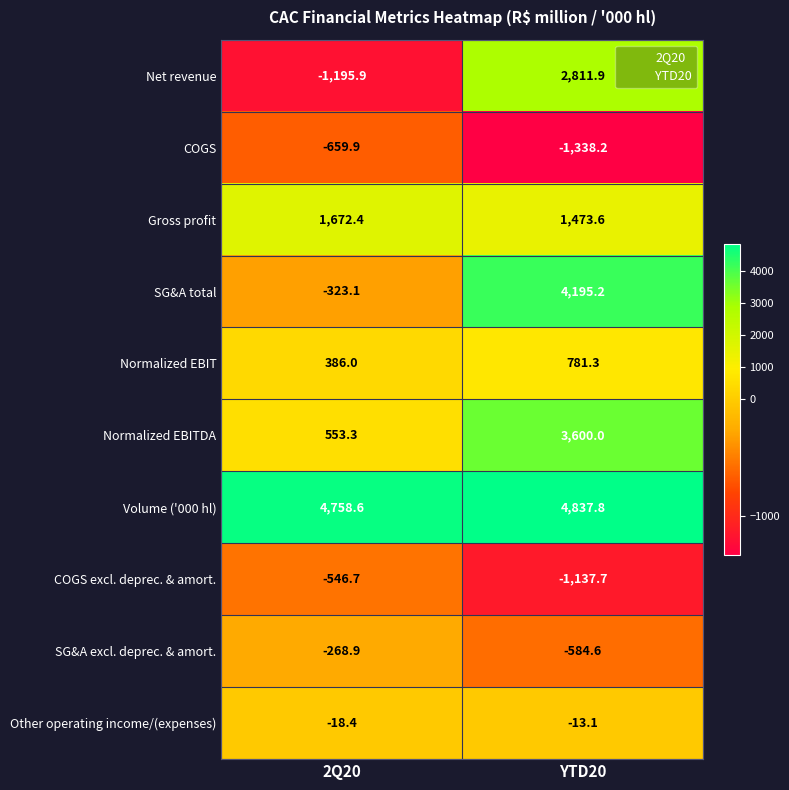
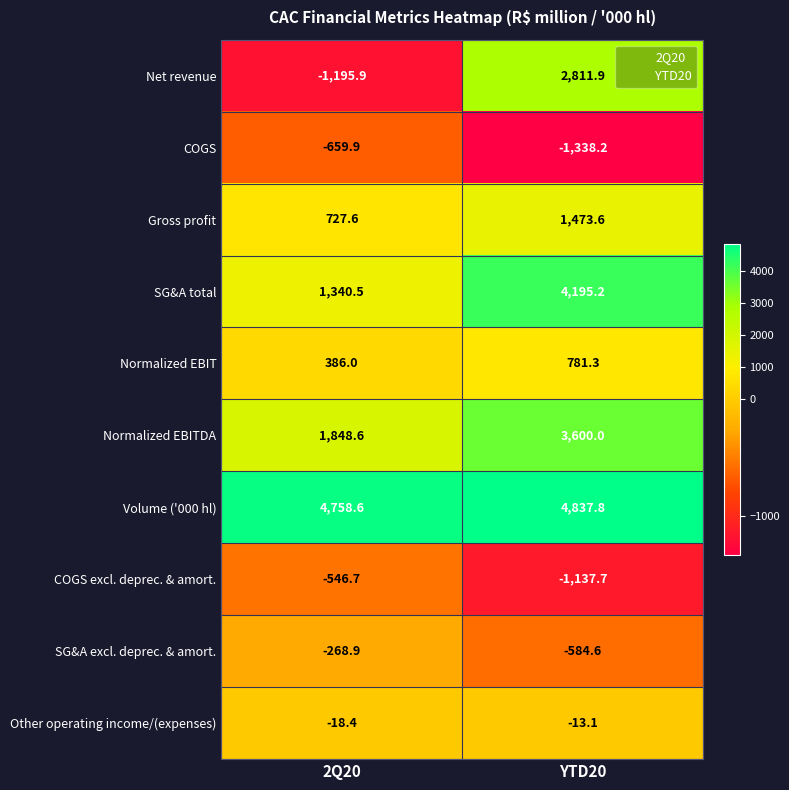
  {
    "Net revenue": {
      "2Q20": "-1,195.9",
      "YTD20": "2,811.9"
    },
    "COGS": {
      "2Q20": "-659.9",
      "YTD20": "-1,338.2"
    },
    "Gross profit": {
-     "2Q20": "1,672.4",
+     "2Q20": "727.6",
      "YTD20": "1,473.6"
    },
    "SG&A total": {
-     "2Q20": "-323.1",
+     "2Q20": "1,340.5",
      "YTD20": "4,195.2"
    },
    "Normalized EBIT": {
      "2Q20": "386.0",
      "YTD20": "781.3"
    },
    "Normalized EBITDA": {
-     "2Q20": "553.3",
+     "2Q20": "1,848.6",
      "YTD20": "3,600.0"
    },
    "Volume ('000 hl)": {
      "2Q20": "4,758.6",
      "YTD20": "4,837.8"
    },
    "COGS excl. deprec. & amort.": {
      "2Q20": "-546.7",
      "YTD20": "-1,137.7"
    },
    "SG&A excl. deprec. & amort.": {
      "2Q20": "-268.9",
      "YTD20": "-584.6"
    },
    "Other operating income/(expenses)": {
      "2Q20": "-18.4",
      "YTD20": "-13.1"
    }
  }
